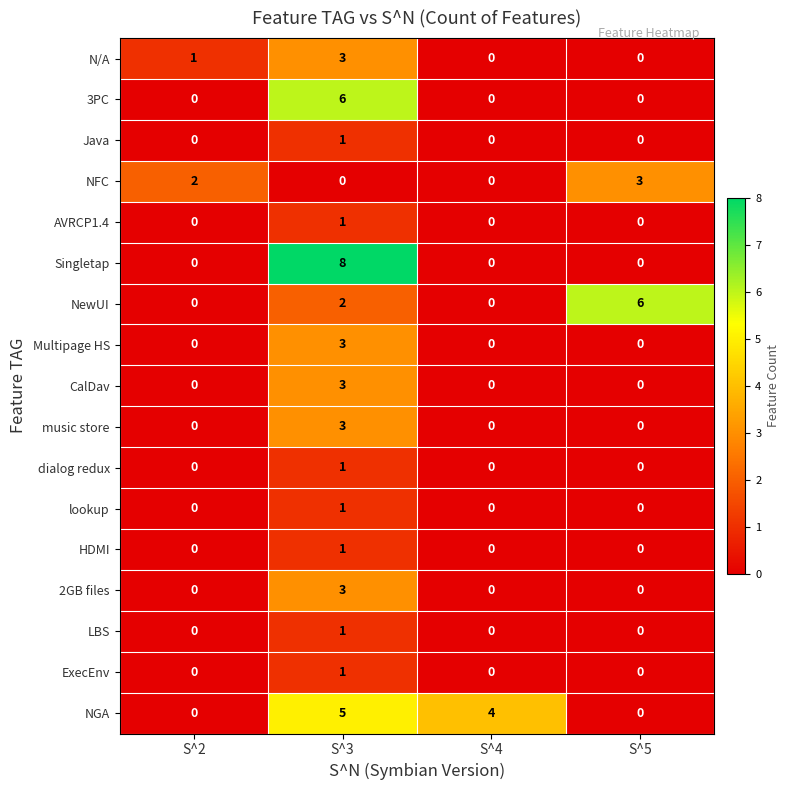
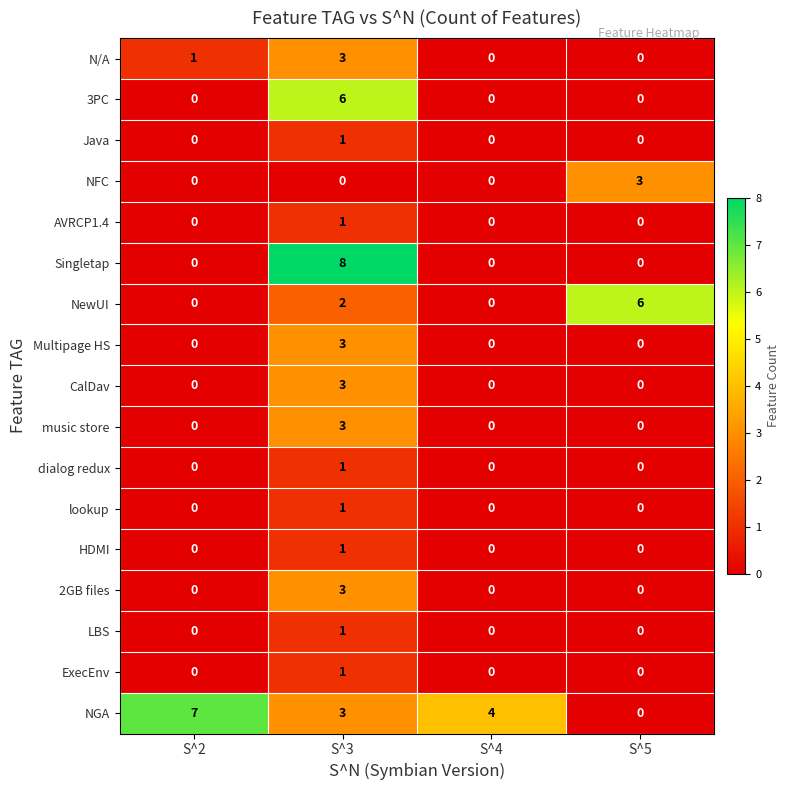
  {
    "N/A": {
      "S^2": 1,
      "S^3": 3,
      "S^4": 0,
      "S^5": 0
    },
    "3PC": {
      "S^2": 0,
      "S^3": 6,
      "S^4": 0,
      "S^5": 0
    },
    "Java": {
      "S^2": 0,
      "S^3": 1,
      "S^4": 0,
      "S^5": 0
    },
    "NFC": {
-     "S^2": 2,
+     "S^2": 0,
      "S^3": 0,
      "S^4": 0,
      "S^5": 3
    },
    "AVRCP1.4": {
      "S^2": 0,
      "S^3": 1,
      "S^4": 0,
      "S^5": 0
    },
    "Singletap": {
      "S^2": 0,
      "S^3": 8,
      "S^4": 0,
      "S^5": 0
    },
    "NewUI": {
      "S^2": 0,
      "S^3": 2,
      "S^4": 0,
      "S^5": 6
    },
    "Multipage HS": {
      "S^2": 0,
      "S^3": 3,
      "S^4": 0,
      "S^5": 0
    },
    "CalDav": {
      "S^2": 0,
      "S^3": 3,
      "S^4": 0,
      "S^5": 0
    },
    "music store": {
      "S^2": 0,
      "S^3": 3,
      "S^4": 0,
      "S^5": 0
    },
    "dialog redux": {
      "S^2": 0,
      "S^3": 1,
      "S^4": 0,
      "S^5": 0
    },
    "lookup": {
      "S^2": 0,
      "S^3": 1,
      "S^4": 0,
      "S^5": 0
    },
    "HDMI": {
      "S^2": 0,
      "S^3": 1,
      "S^4": 0,
      "S^5": 0
    },
    "2GB files": {
      "S^2": 0,
      "S^3": 3,
      "S^4": 0,
      "S^5": 0
    },
    "LBS": {
      "S^2": 0,
      "S^3": 1,
      "S^4": 0,
      "S^5": 0
    },
    "ExecEnv": {
      "S^2": 0,
      "S^3": 1,
      "S^4": 0,
      "S^5": 0
    },
    "NGA": {
-     "S^2": 0,
-     "S^3": 5,
+     "S^2": 7,
+     "S^3": 3,
      "S^4": 4,
      "S^5": 0
    }
  }
